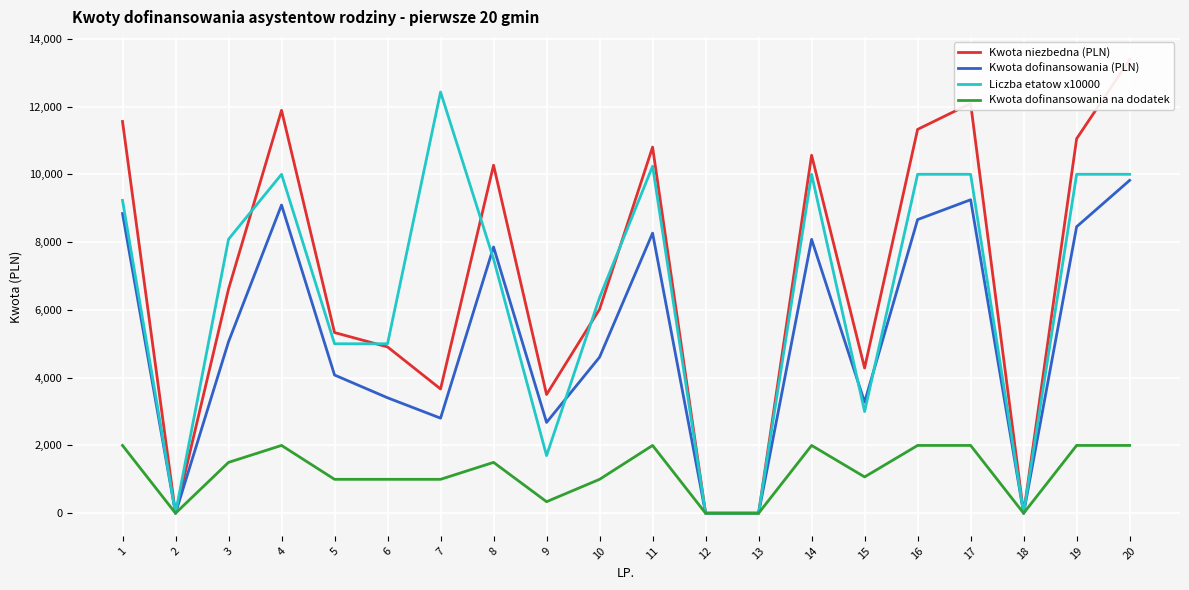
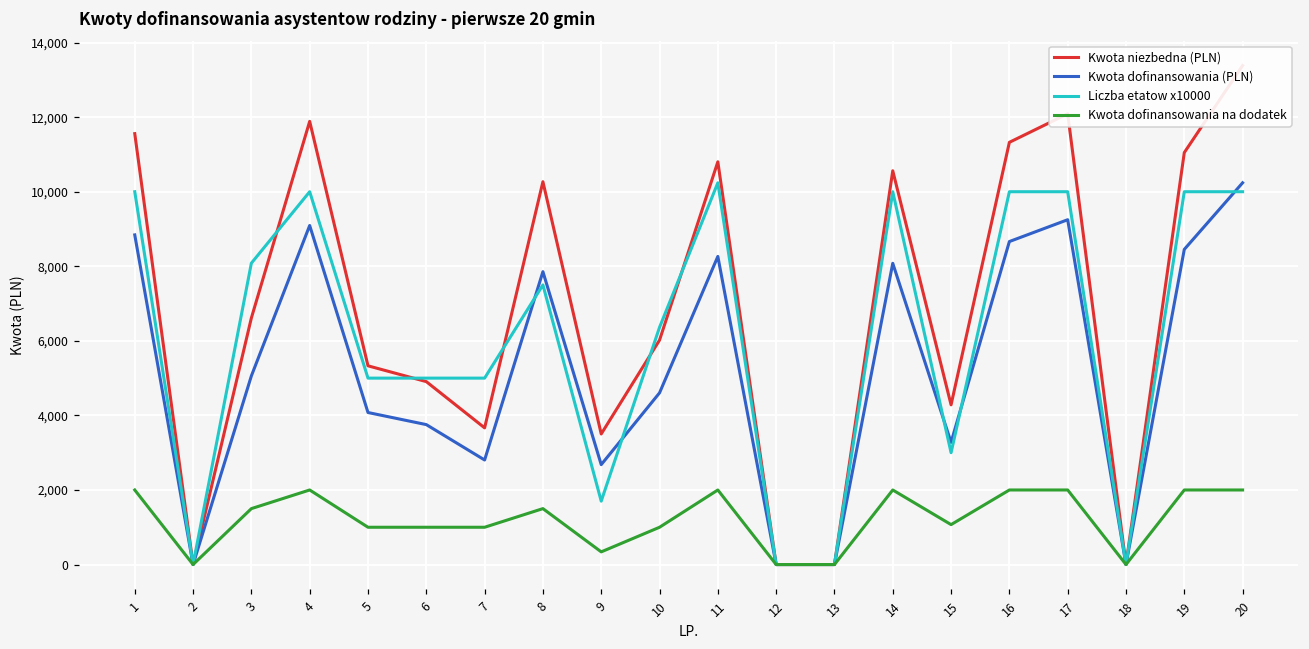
  {
    "Kwota niezbedna (PLN)": {
      "1": "11,600",
      "3": "6,600",
      "4": "11,900",
      "5": "5,300",
      "6": "4,900",
      "7": "3,700",
      "8": "10,300",
      "9": "3,500",
      "10": "6,000",
      "11": "10,800",
      "14": "10,600",
      "15": "4,300",
      "16": "11,300",
      "19": "11,100"
    },
    "Kwota dofinansowania (PLN)": {
      "1": "8,800",
      "3": "5,100",
      "4": "9,100",
      "5": "4,100",
-     "6": "3,400",
+     "6": "3,800",
      "7": "2,800",
      "8": "7,900",
      "9": "2,700",
      "10": "4,600",
      "11": "8,300",
      "14": "8,100",
      "15": "3,300",
      "16": "8,700",
      "17": "9,200",
      "19": "8,500",
-     "20": "9,800"
+     "20": "10,200"
    },
    "Liczba etatow x10000": {
-     "1": "9,200",
+     "1": "10,000",
      "3": "8,100",
      "4": "10,000",
      "5": "5,000",
      "6": "5,000",
-     "7": "12,400",
+     "7": "5,000",
      "8": "7,500",
      "9": "1,700",
      "10": "6,400",
      "11": "10,200",
      "14": "10,000",
      "15": "3,000",
      "16": "10,000",
      "17": "10,000",
      "19": "10,000",
      "20": "10,000"
    },
    "Kwota dofinansowania na dodatek": {
      "1": "2,000",
      "3": "1,500",
      "4": "2,000",
      "5": "1,000",
      "6": "1,000",
      "7": "1,000",
      "8": "1,500",
      "9": "300",
      "10": "1,000",
      "11": "2,000",
      "14": "2,000",
      "15": "1,100",
      "16": "2,000",
      "17": "2,000",
      "19": "2,000",
      "20": "2,000"
    }
  }
